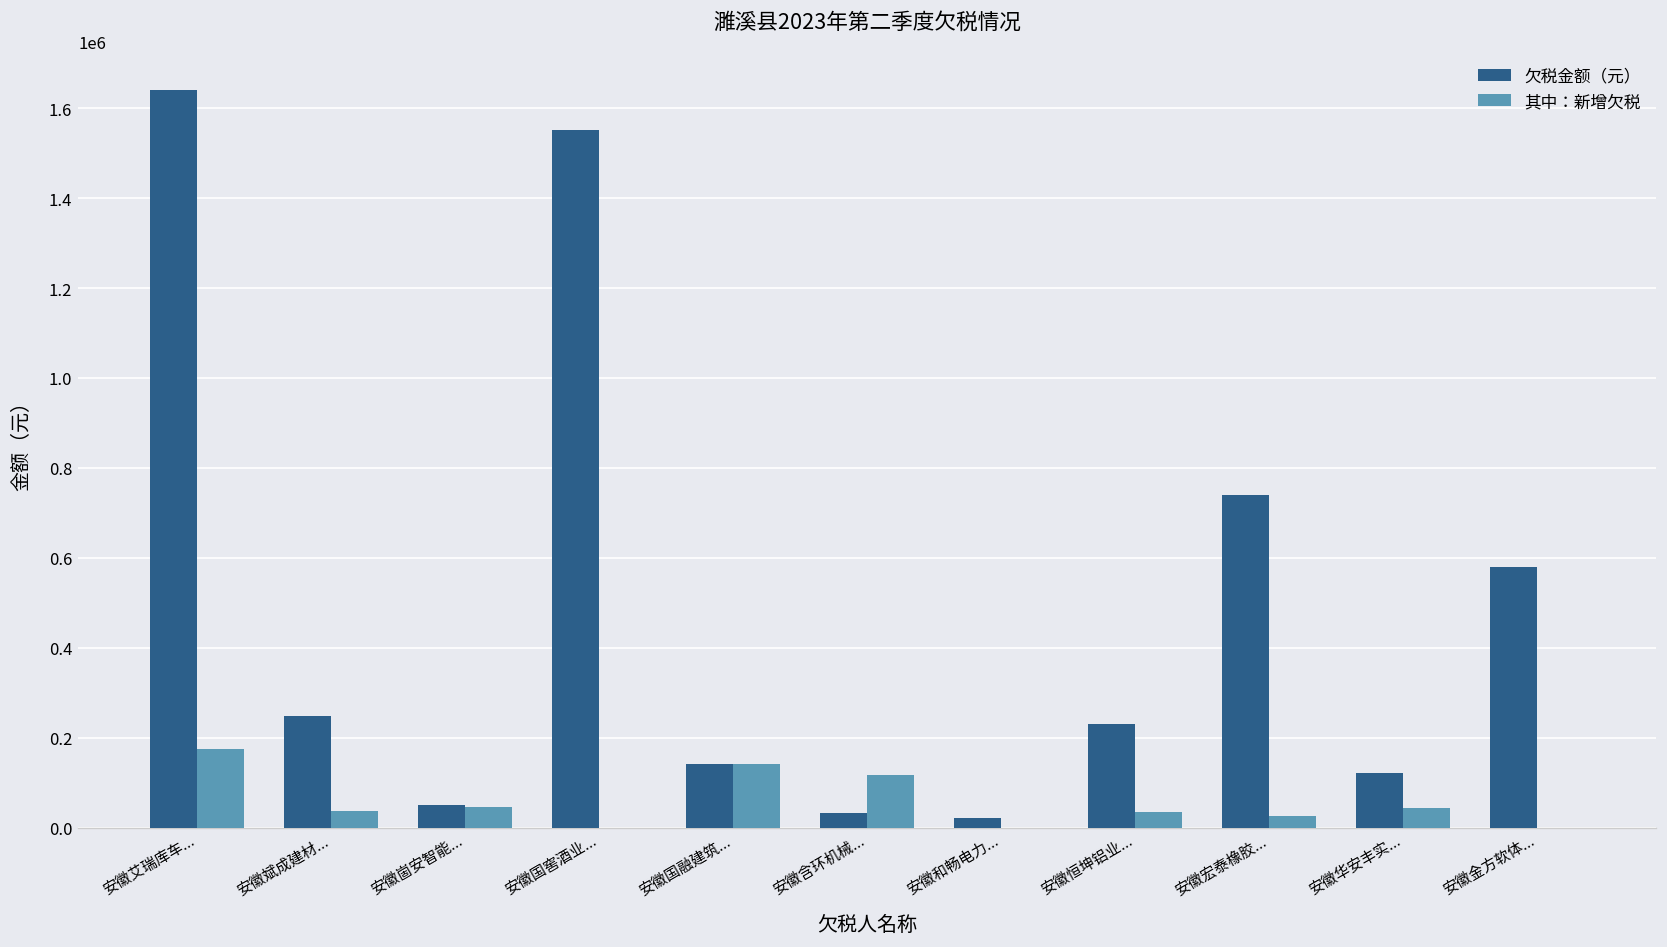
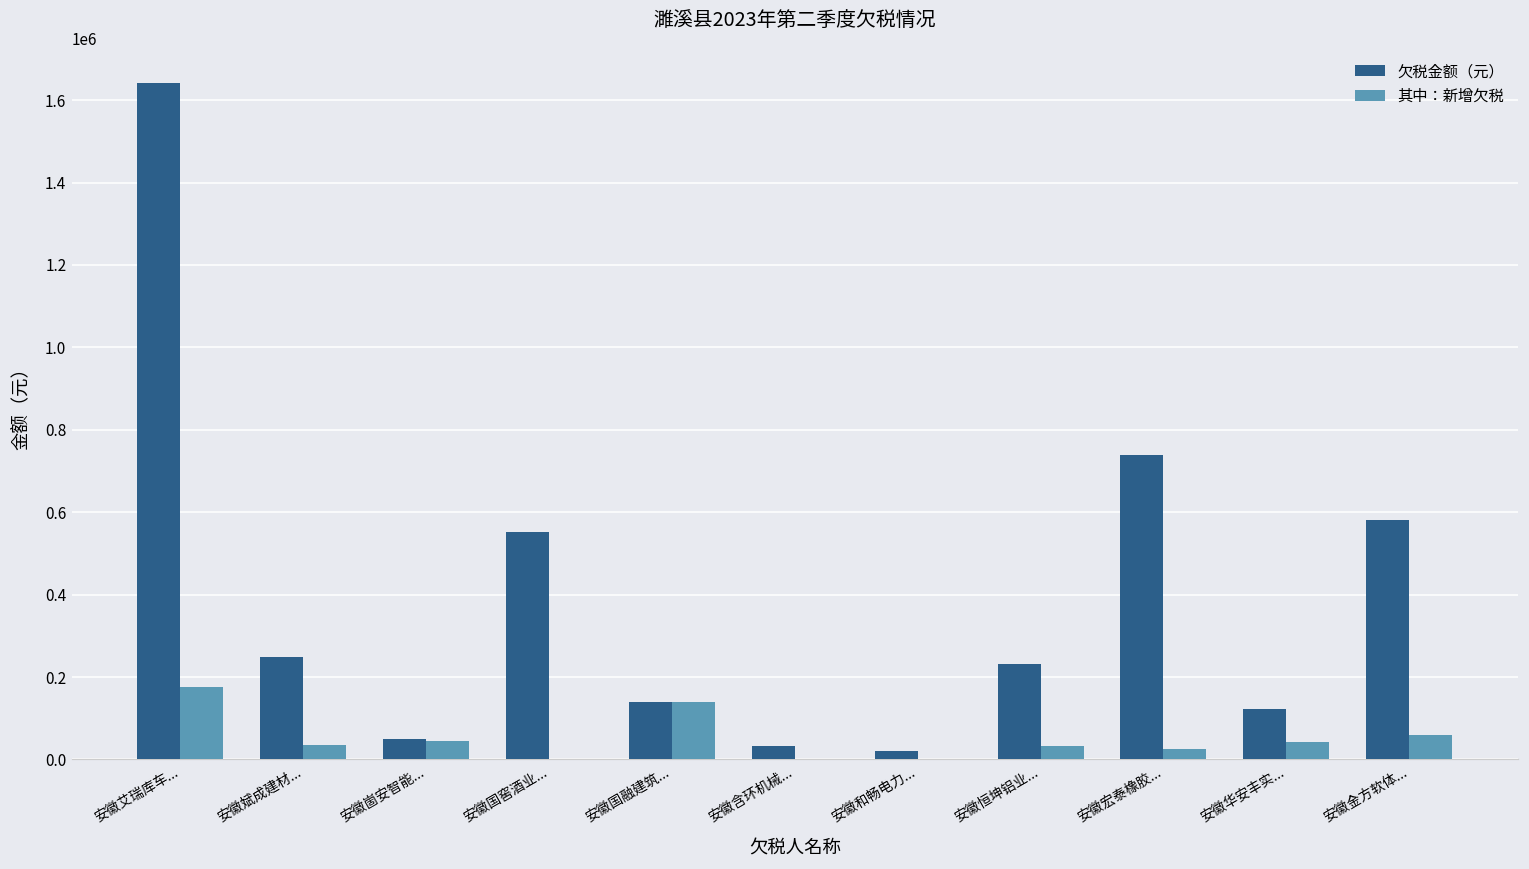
  {
    "欠税金额（元）": {
      "安徽艾瑞库车...": 1640000,
      "安徽斌成建材...": 250000,
      "安徽崮安智能...": 50000,
-     "安徽国窖酒业...": 1550000,
+     "安徽国窖酒业...": 550000,
      "安徽国融建筑...": 140000,
      "安徽含环机械...": 30000,
      "安徽和畅电力...": 20000,
      "安徽恒坤铝业...": 230000,
      "安徽宏泰橡胶...": 740000,
      "安徽华安丰实...": 120000,
      "安徽金方软体...": 580000
    },
    "其中：新增欠税": {
      "安徽艾瑞库车...": 170000,
      "安徽斌成建材...": 40000,
      "安徽崮安智能...": 40000,
      "安徽国窖酒业...": 0,
      "安徽国融建筑...": 140000,
-     "安徽含环机械...": 120000,
+     "安徽含环机械...": 0,
      "安徽和畅电力...": 0,
      "安徽恒坤铝业...": 30000,
      "安徽宏泰橡胶...": 30000,
      "安徽华安丰实...": 40000,
-     "安徽金方软体...": 0
+     "安徽金方软体...": 60000
    }
  }
